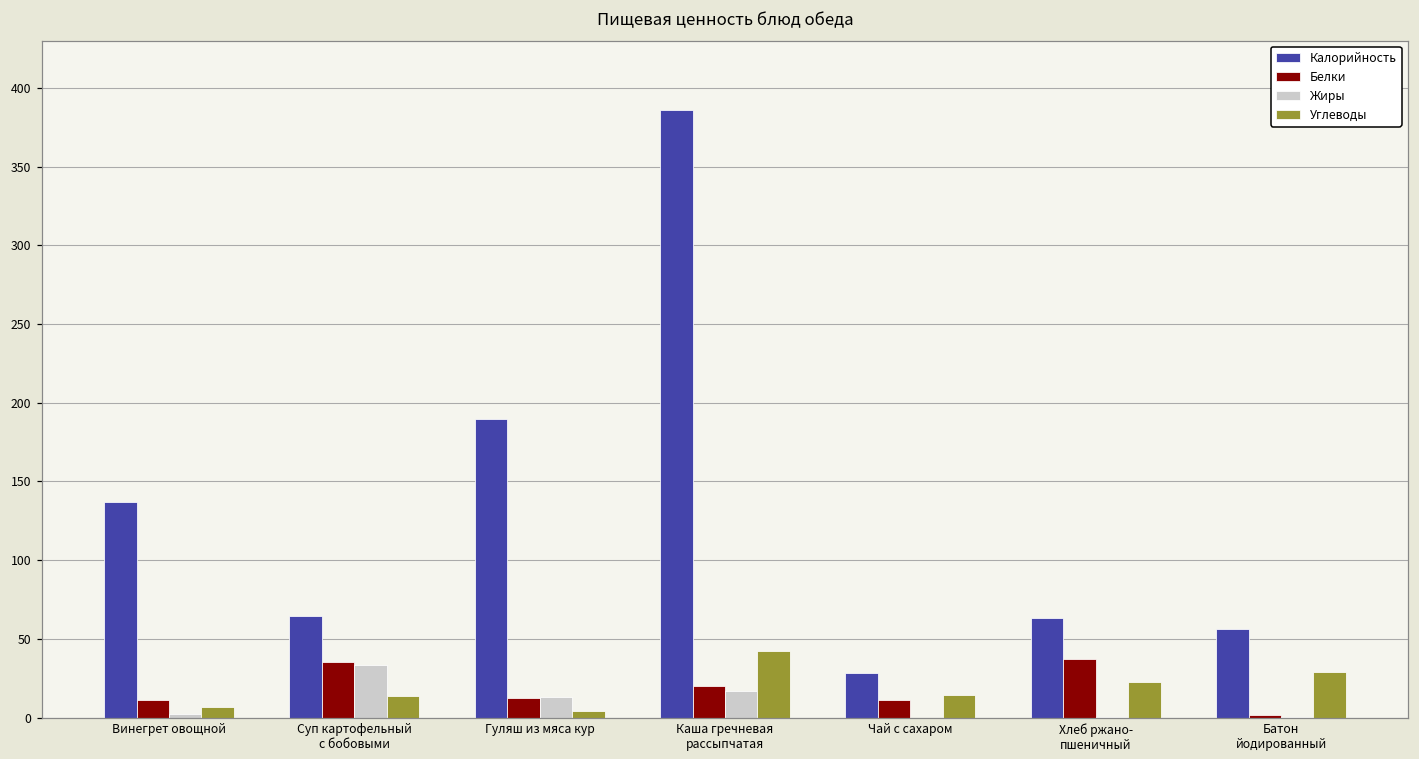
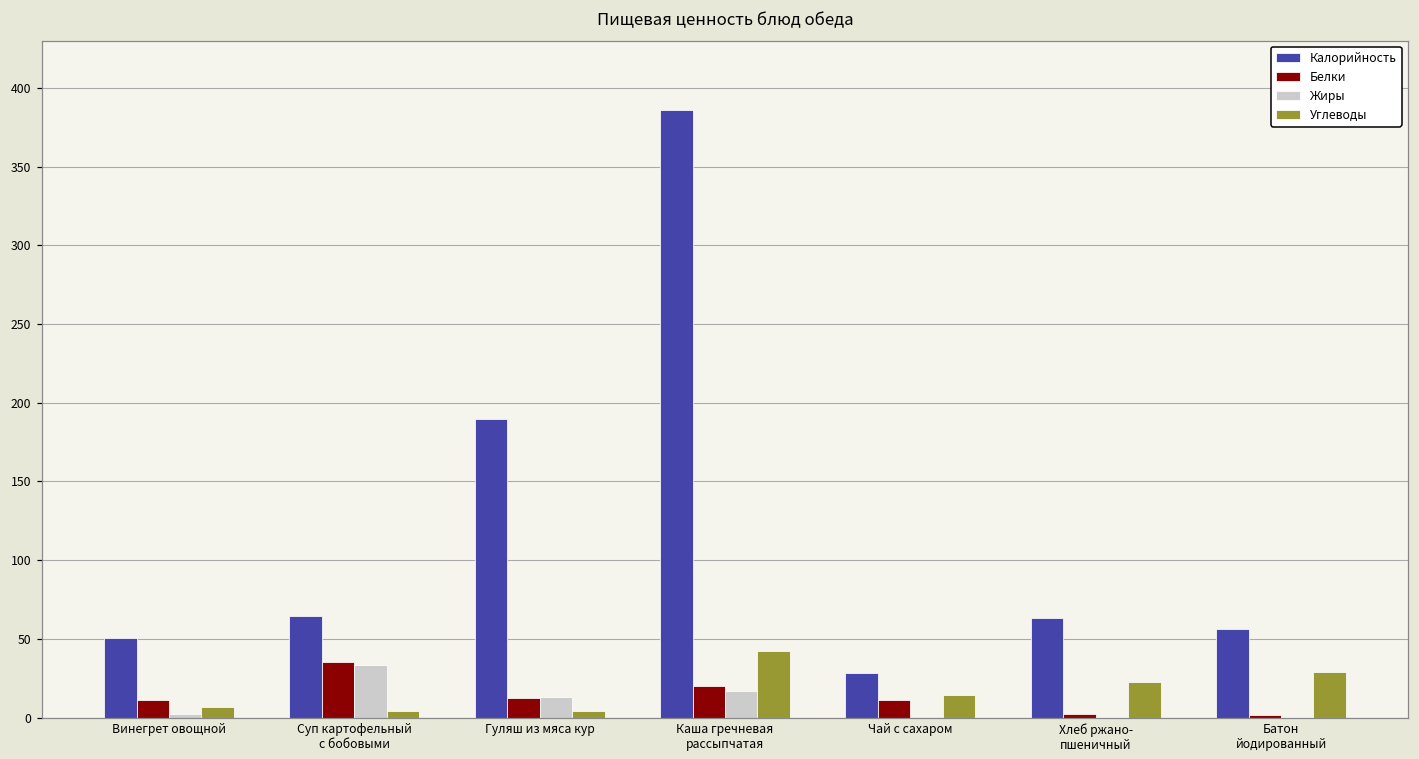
  {
    "Калорийность": {
-     "Винегрет овощной": 137,
+     "Винегрет овощной": 50,
      "Суп картофельный с бобовыми": 65,
      "Гуляш из мяса кур": 189,
      "Каша гречневая рассыпчатая": 386,
      "Чай с сахаром": 28,
      "Хлеб ржано- пшеничный": 63,
      "Батон йодированный": 56
    },
    "Белки": {
      "Винегрет овощной": 11,
      "Суп картофельный с бобовыми": 36,
      "Гуляш из мяса кур": 13,
      "Каша гречневая рассыпчатая": 20,
      "Чай с сахаром": 11,
-     "Хлеб ржано- пшеничный": 37
+     "Хлеб ржано- пшеничный": 2
    },
    "Жиры": {
      "Винегрет овощной": 2,
      "Суп картофельный с бобовыми": 33,
      "Гуляш из мяса кур": 13,
      "Каша гречневая рассыпчатая": 17,
      "Чай с сахаром": 0
    },
    "Углеводы": {
      "Винегрет овощной": 7,
-     "Суп картофельный с бобовыми": 14,
+     "Суп картофельный с бобовыми": 4,
      "Гуляш из мяса кур": 4,
      "Каша гречневая рассыпчатая": 42,
      "Чай с сахаром": 14,
      "Хлеб ржано- пшеничный": 23,
      "Батон йодированный": 29
    }
  }
